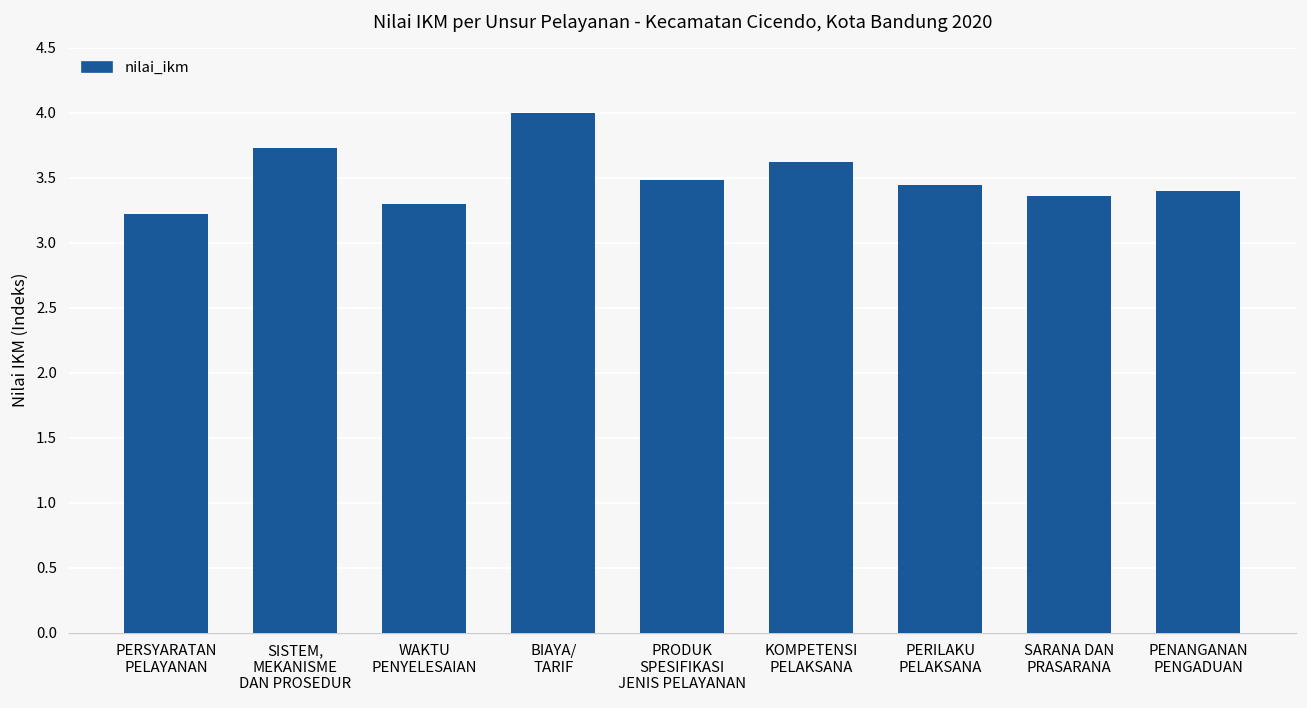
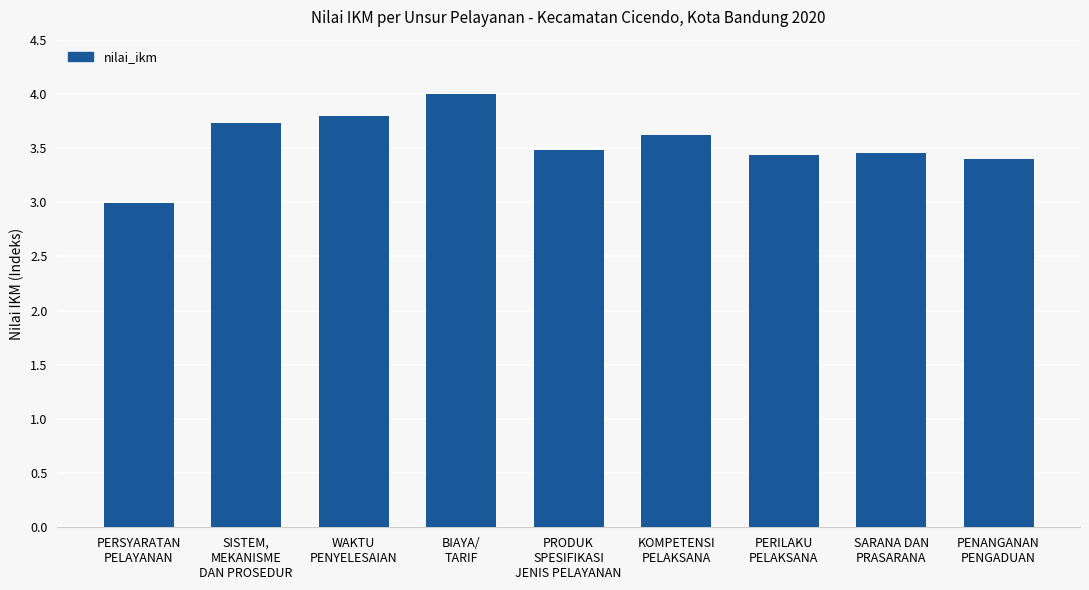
  {
-   "PERSYARATAN PELAYANAN": 3.22,
+   "PERSYARATAN PELAYANAN": 2.99,
    "SISTEM, MEKANISME DAN PROSEDUR": 3.73,
-   "WAKTU PENYELESAIAN": 3.3,
+   "WAKTU PENYELESAIAN": 3.8,
    "BIAYA/ TARIF": 4.00,
    "PRODUK SPESIFIKASI JENIS PELAYANAN": 3.48,
    "KOMPETENSI PELAKSANA": 3.62,
    "PERILAKU PELAKSANA": 3.44,
-   "SARANA DAN PRASARANA": 3.36,
+   "SARANA DAN PRASARANA": 3.45,
    "PENANGANAN PENGADUAN": 3.40
  }
